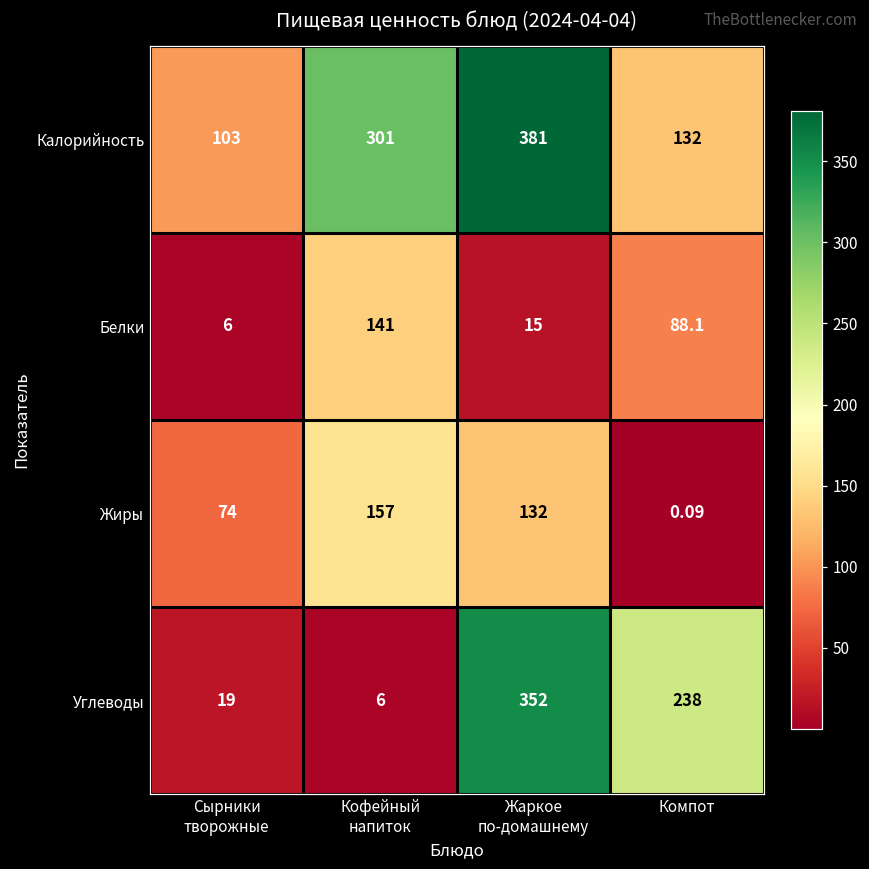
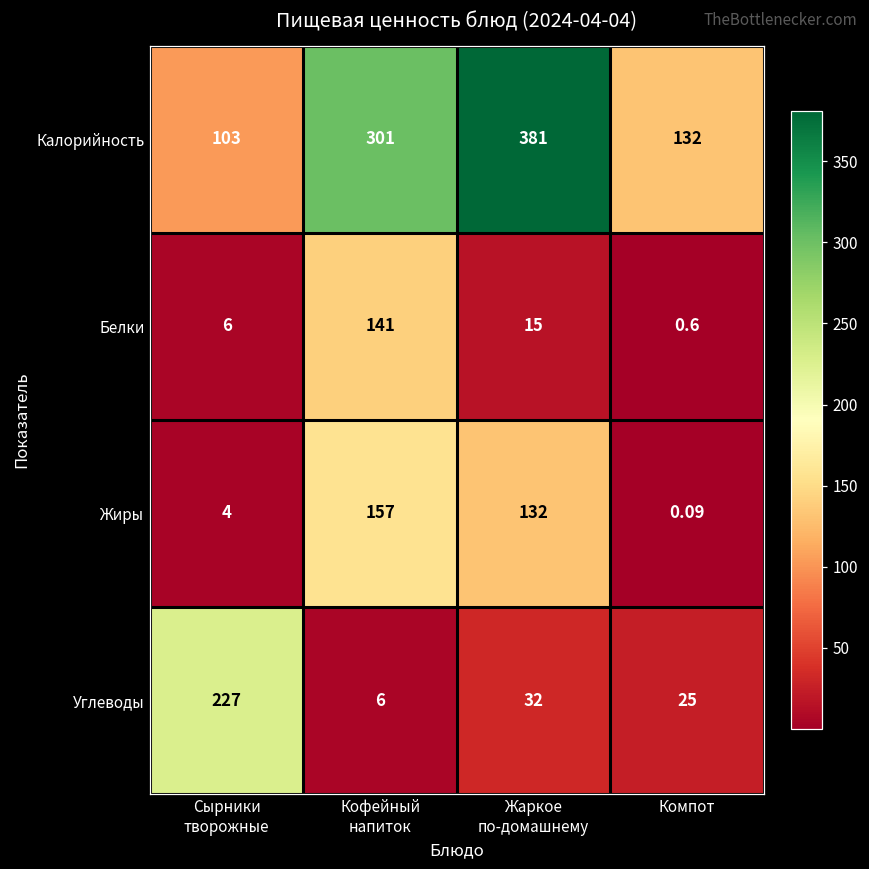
  {
    "Калорийность": {
      "Сырники творожные": 103,
      "Кофейный напиток": 301,
      "Жаркое по-домашнему": 381,
      "Компот": 132
    },
    "Белки": {
      "Сырники творожные": 6,
      "Кофейный напиток": 141,
      "Жаркое по-домашнему": 15,
-     "Компот": 88.1
+     "Компот": 0.6
    },
    "Жиры": {
-     "Сырники творожные": 74,
+     "Сырники творожные": 4,
      "Кофейный напиток": 157,
      "Жаркое по-домашнему": 132,
      "Компот": 0.09
    },
    "Углеводы": {
-     "Сырники творожные": 19,
+     "Сырники творожные": 227,
      "Кофейный напиток": 6,
-     "Жаркое по-домашнему": 352,
-     "Компот": 238
+     "Жаркое по-домашнему": 32,
+     "Компот": 25
    }
  }
